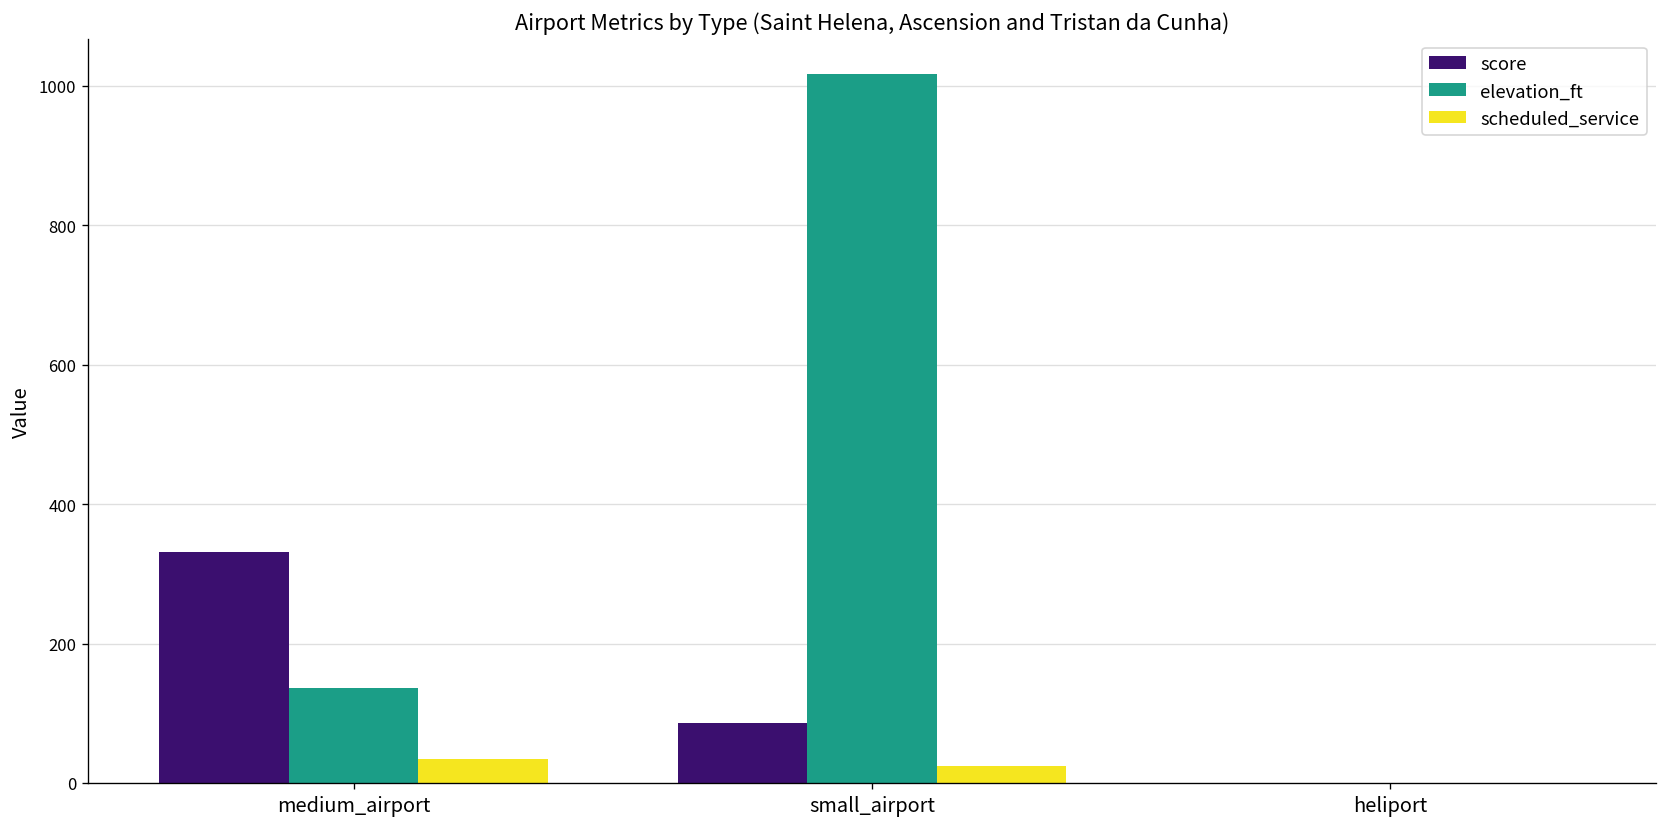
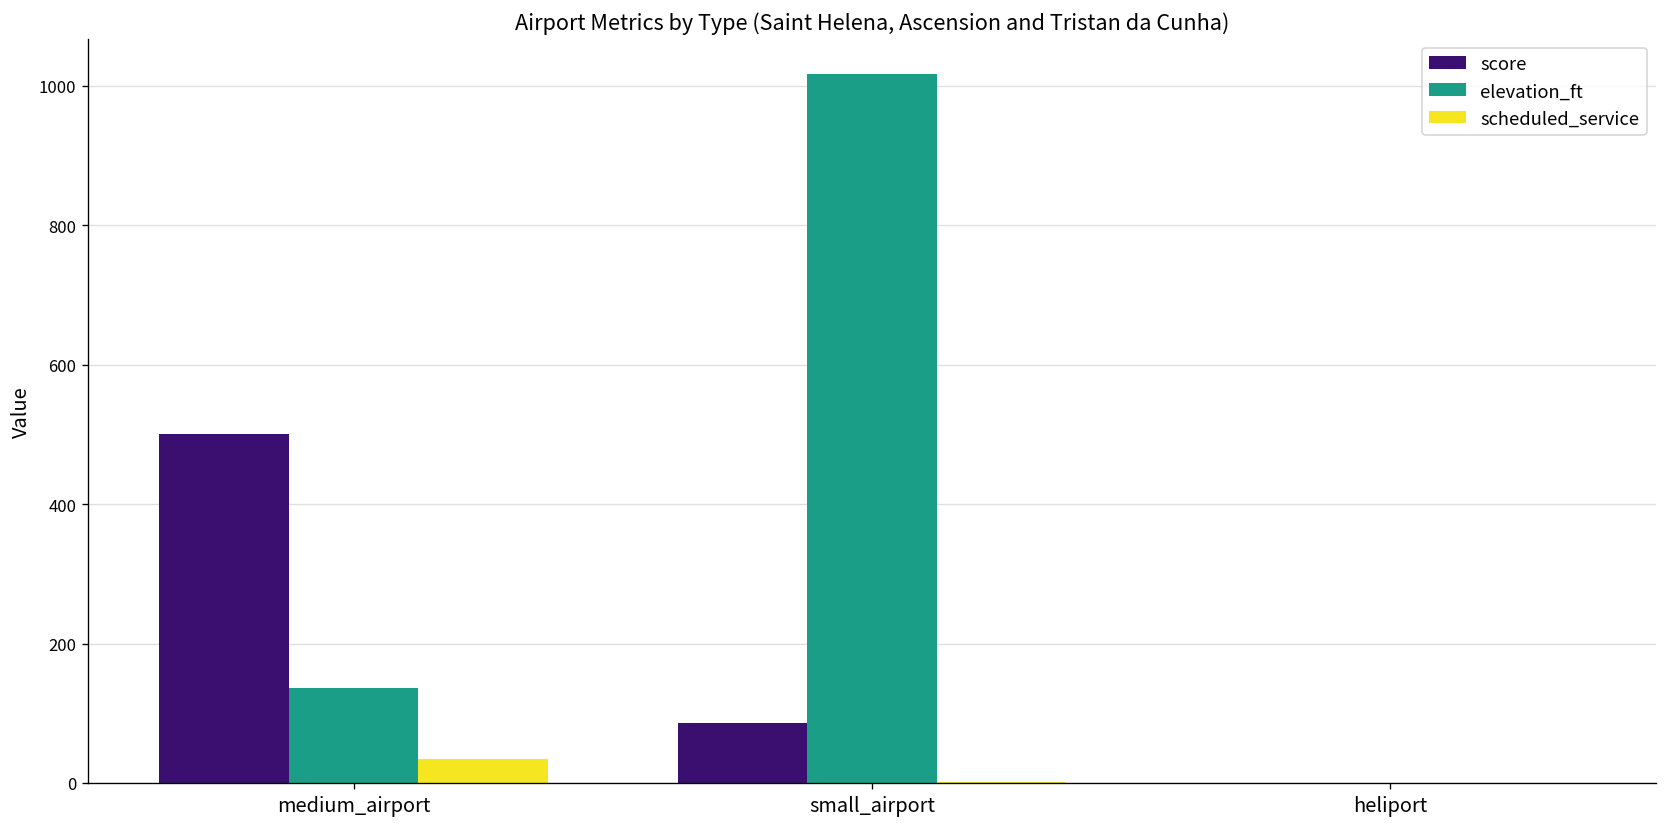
  {
    "score": {
-     "medium_airport": 330,
+     "medium_airport": 500,
      "small_airport": 90,
      "heliport": 0
    },
    "elevation_ft": {
      "medium_airport": 140,
      "small_airport": 1020,
      "heliport": 0
    },
    "scheduled_service": {
      "medium_airport": 40,
-     "small_airport": 20,
+     "small_airport": 0,
      "heliport": 0
    }
  }
